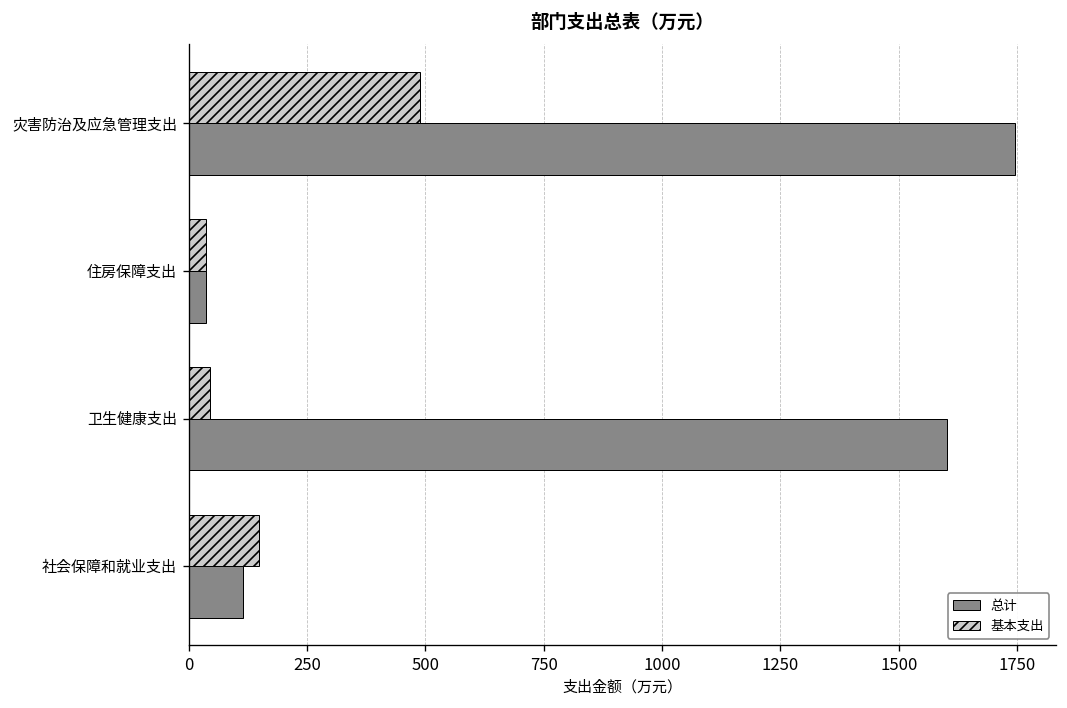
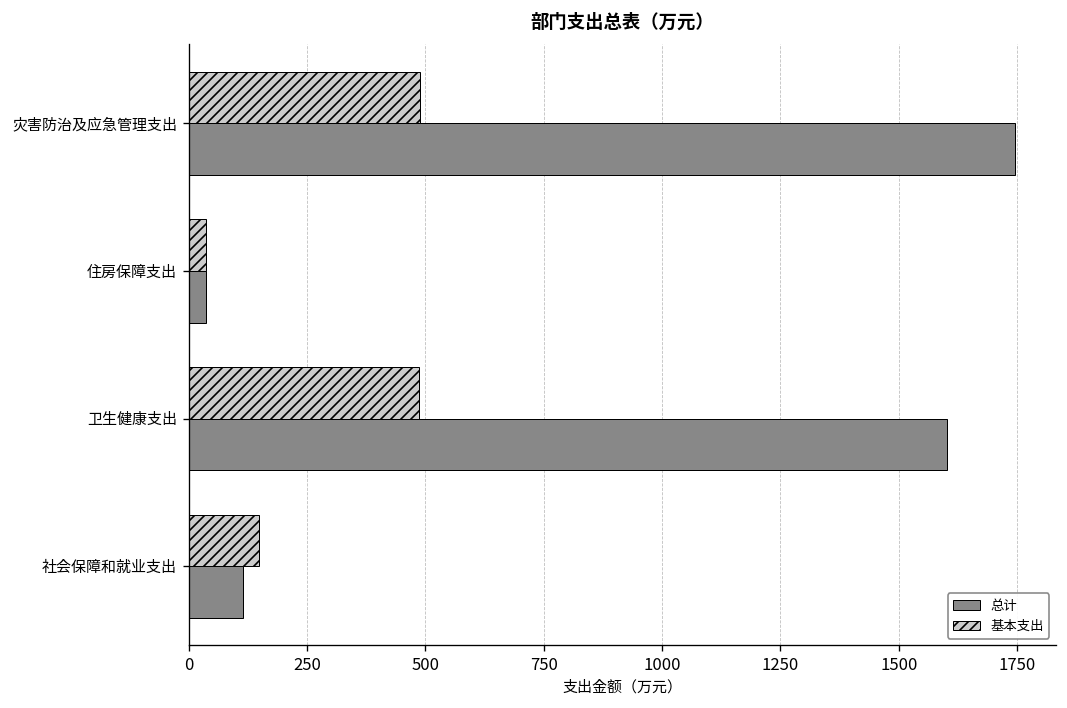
  {
    "总计": {
      "灾害防治及应急管理支出": 1740,
      "住房保障支出": 40,
      "卫生健康支出": 1600,
      "社会保障和就业支出": 110
    },
    "基本支出": {
      "灾害防治及应急管理支出": 490,
      "住房保障支出": 40,
-     "卫生健康支出": 40,
+     "卫生健康支出": 490,
      "社会保障和就业支出": 150
    }
  }
